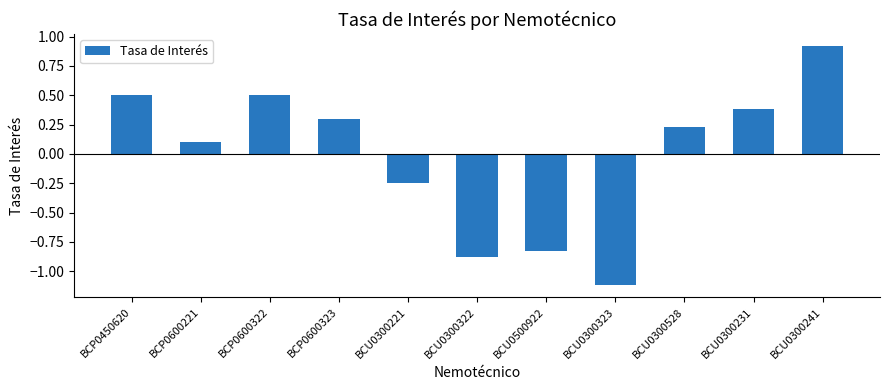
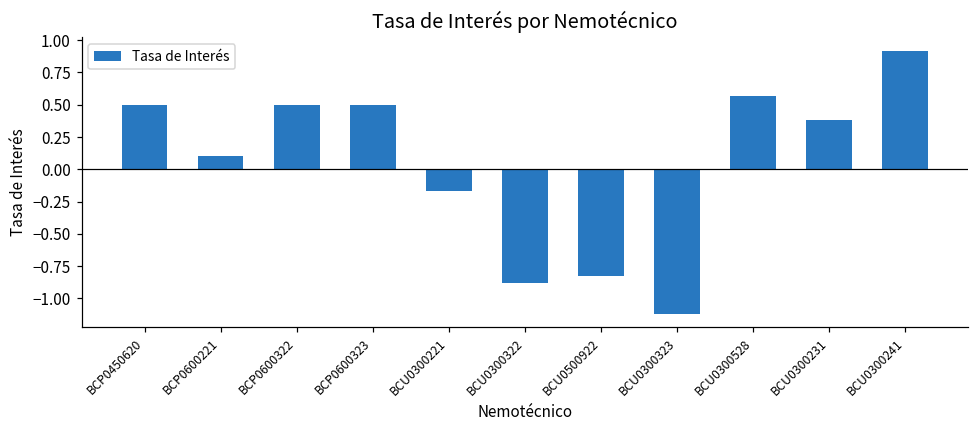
  {
    "BCP0450620": 0.50,
    "BCP0600221": 0.10,
    "BCP0600322": 0.50,
-   "BCP0600323": 0.3,
-   "BCU0300221": -0.25,
+   "BCP0600323": 0.5,
+   "BCU0300221": -0.17,
    "BCU0300322": -0.88,
    "BCU0500922": -0.83,
    "BCU0300323": -1.12,
-   "BCU0300528": 0.23,
+   "BCU0300528": 0.57,
    "BCU0300231": 0.38,
    "BCU0300241": 0.92
  }
